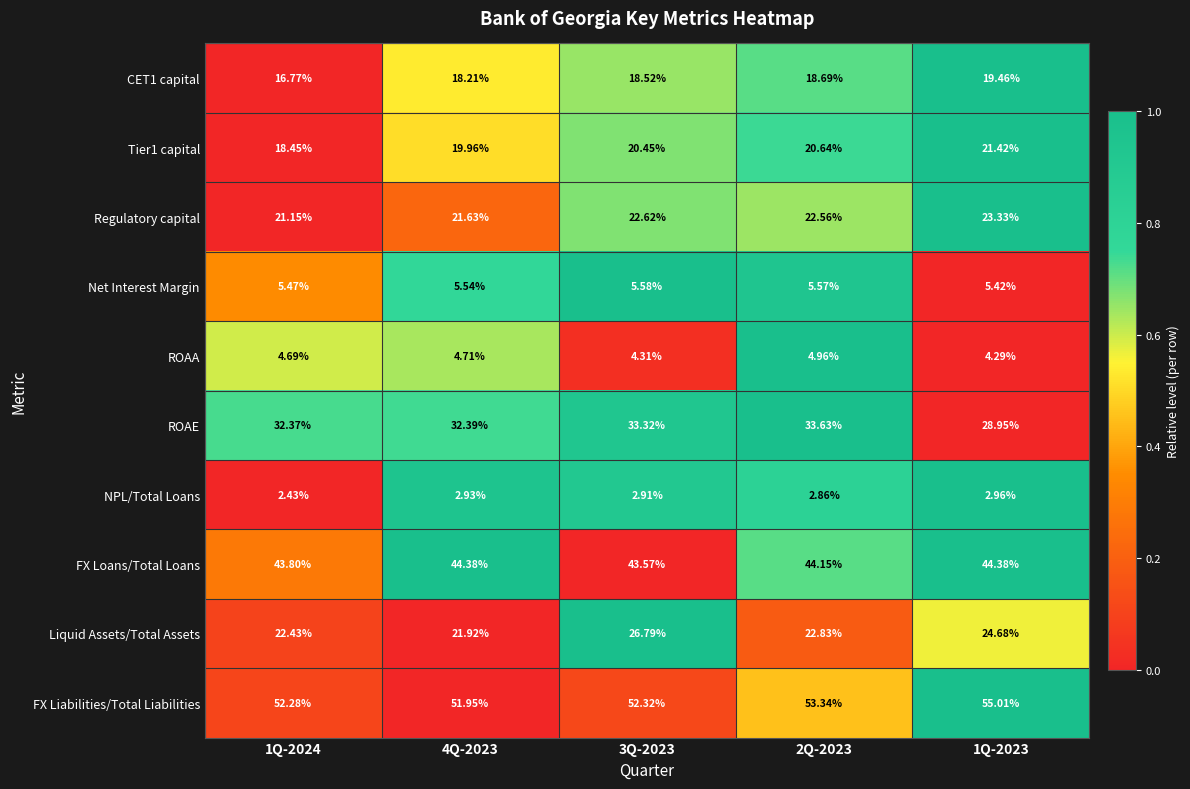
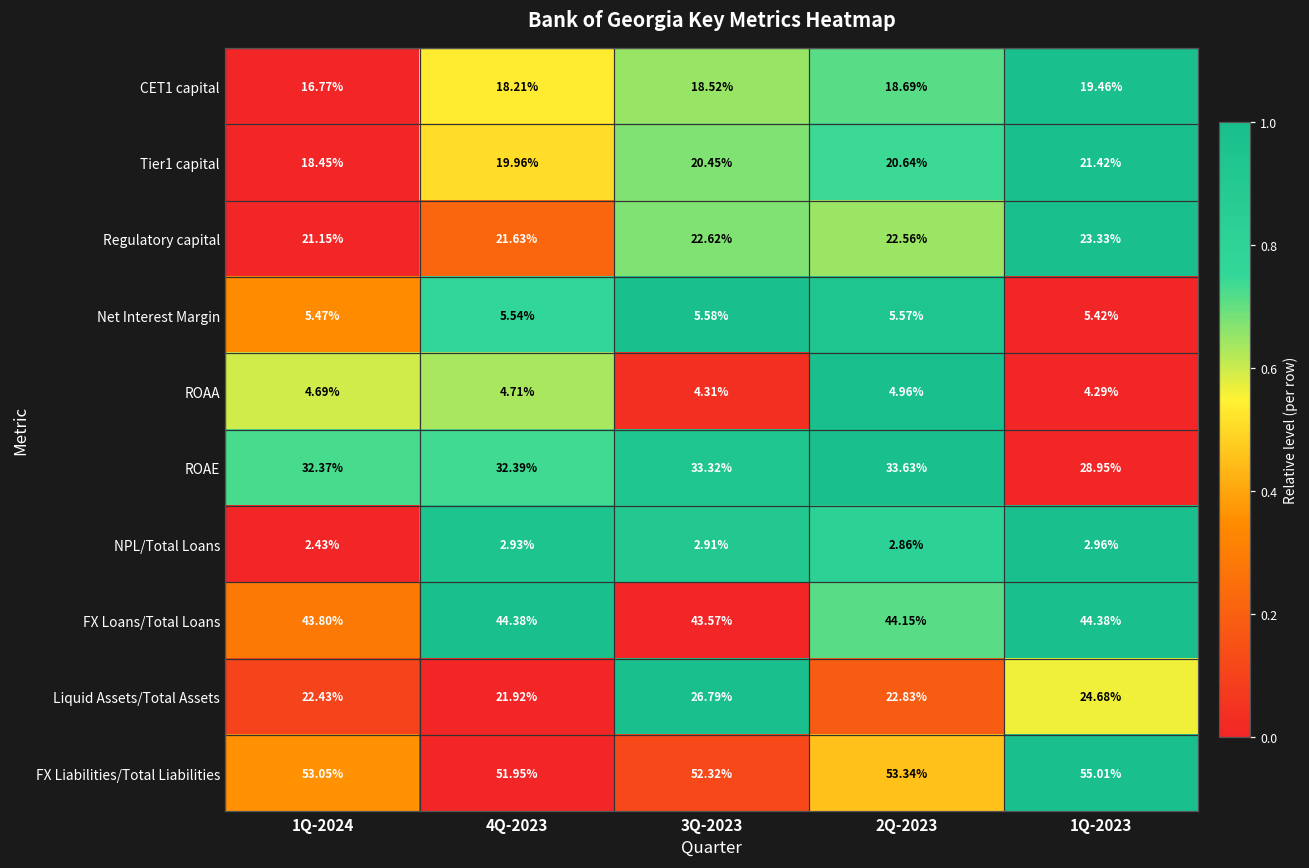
  {
    "CET1 capital": {
      "1Q-2024": "16.77%",
      "4Q-2023": "18.21%",
      "3Q-2023": "18.52%",
      "2Q-2023": "18.69%",
      "1Q-2023": "19.46%"
    },
    "Tier1 capital": {
      "1Q-2024": "18.45%",
      "4Q-2023": "19.96%",
      "3Q-2023": "20.45%",
      "2Q-2023": "20.64%",
      "1Q-2023": "21.42%"
    },
    "Regulatory capital": {
      "1Q-2024": "21.15%",
      "4Q-2023": "21.63%",
      "3Q-2023": "22.62%",
      "2Q-2023": "22.56%",
      "1Q-2023": "23.33%"
    },
    "Net Interest Margin": {
      "1Q-2024": "5.47%",
      "4Q-2023": "5.54%",
      "3Q-2023": "5.58%",
      "2Q-2023": "5.57%",
      "1Q-2023": "5.42%"
    },
    "ROAA": {
      "1Q-2024": "4.69%",
      "4Q-2023": "4.71%",
      "3Q-2023": "4.31%",
      "2Q-2023": "4.96%",
      "1Q-2023": "4.29%"
    },
    "ROAE": {
      "1Q-2024": "32.37%",
      "4Q-2023": "32.39%",
      "3Q-2023": "33.32%",
      "2Q-2023": "33.63%",
      "1Q-2023": "28.95%"
    },
    "NPL/Total Loans": {
      "1Q-2024": "2.43%",
      "4Q-2023": "2.93%",
      "3Q-2023": "2.91%",
      "2Q-2023": "2.86%",
      "1Q-2023": "2.96%"
    },
    "FX Loans/Total Loans": {
      "1Q-2024": "43.80%",
      "4Q-2023": "44.38%",
      "3Q-2023": "43.57%",
      "2Q-2023": "44.15%",
      "1Q-2023": "44.38%"
    },
    "Liquid Assets/Total Assets": {
      "1Q-2024": "22.43%",
      "4Q-2023": "21.92%",
      "3Q-2023": "26.79%",
      "2Q-2023": "22.83%",
      "1Q-2023": "24.68%"
    },
    "FX Liabilities/Total Liabilities": {
-     "1Q-2024": "52.28%",
+     "1Q-2024": "53.05%",
      "4Q-2023": "51.95%",
      "3Q-2023": "52.32%",
      "2Q-2023": "53.34%",
      "1Q-2023": "55.01%"
    }
  }
